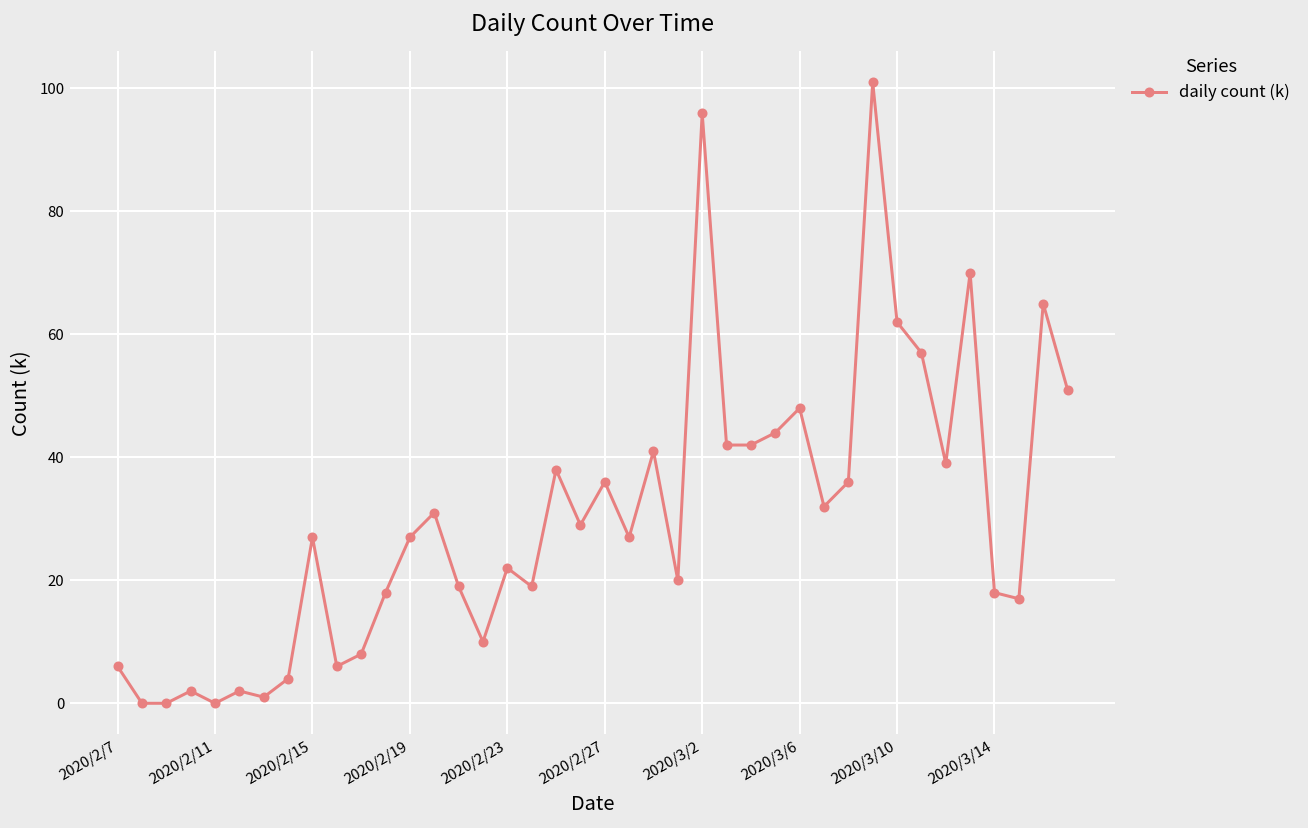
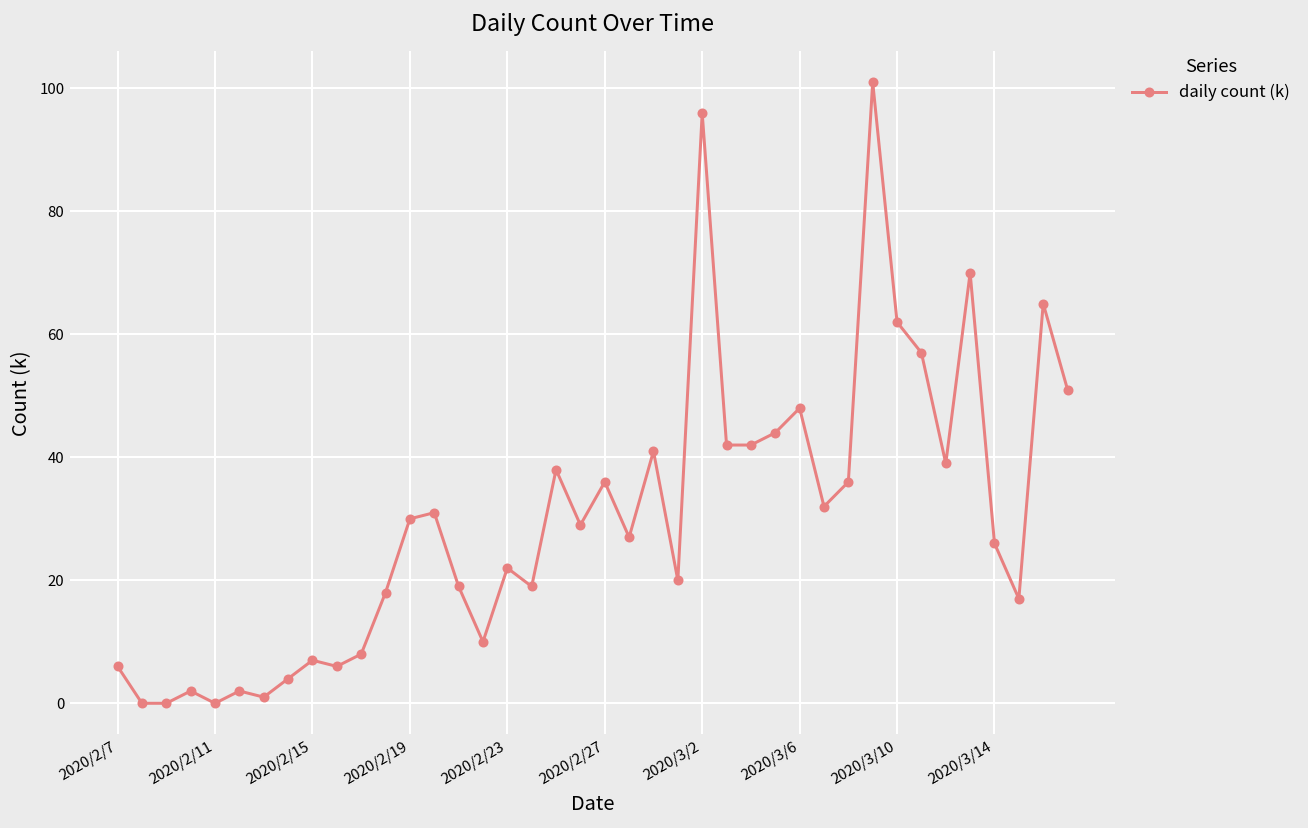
  {
    "2020/2/7": 6,
    "2020/2/11": 0,
-   "2020/2/15": 27,
-   "2020/2/19": 27,
+   "2020/2/15": 7,
+   "2020/2/19": 30,
    "2020/2/23": 22,
    "2020/2/27": 36,
    "2020/3/2": 96,
    "2020/3/6": 48,
    "2020/3/10": 62,
-   "2020/3/14": 18
+   "2020/3/14": 26
  }
